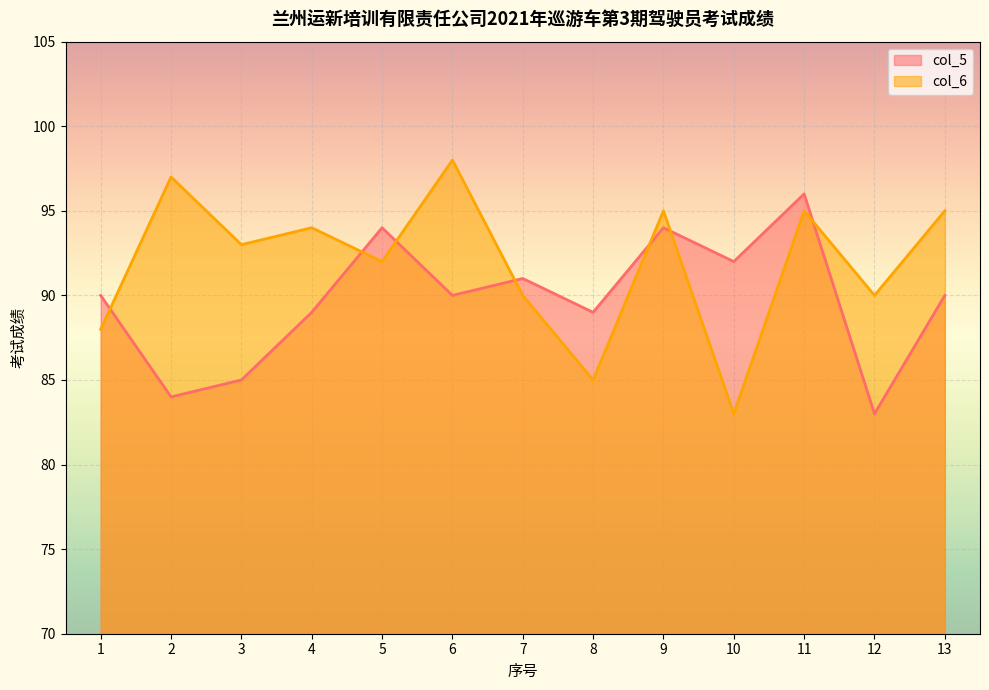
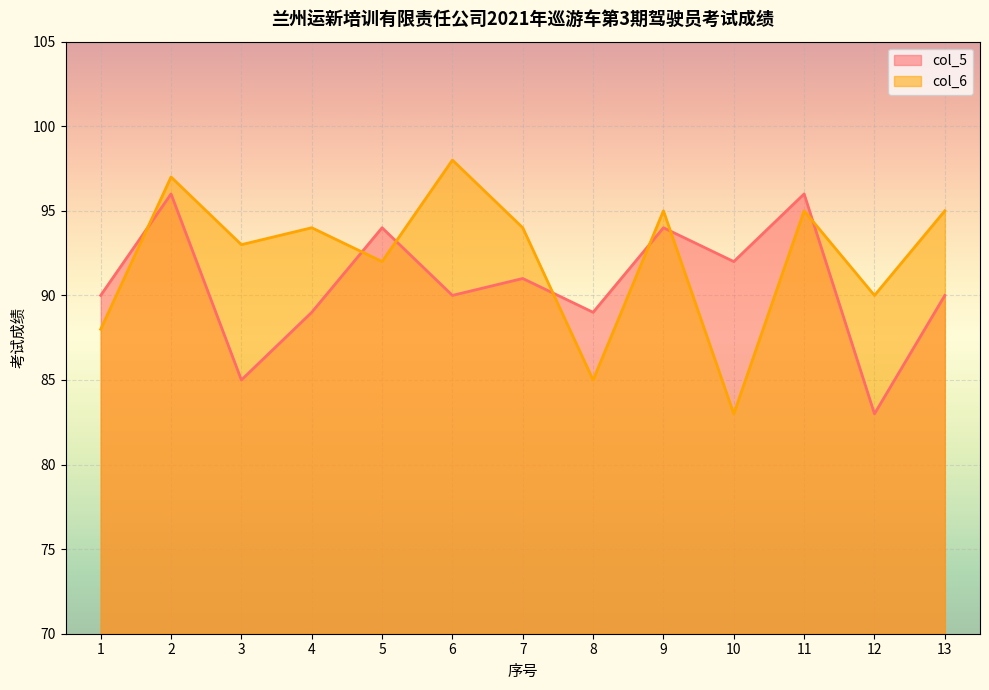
  {
    "col_5": {
      "1": 90,
-     "2": 84,
+     "2": 96,
      "3": 85,
      "4": 89,
      "5": 94,
      "6": 90,
      "7": 91,
      "8": 89,
      "9": 94,
      "10": 92,
      "11": 96,
      "12": 83,
      "13": 90
    },
    "col_6": {
      "1": 88,
      "2": 97,
      "3": 93,
      "4": 94,
      "5": 92,
      "6": 98,
-     "7": 90,
+     "7": 94,
      "8": 85,
      "9": 95,
      "10": 83,
      "11": 95,
      "12": 90,
      "13": 95
    }
  }
